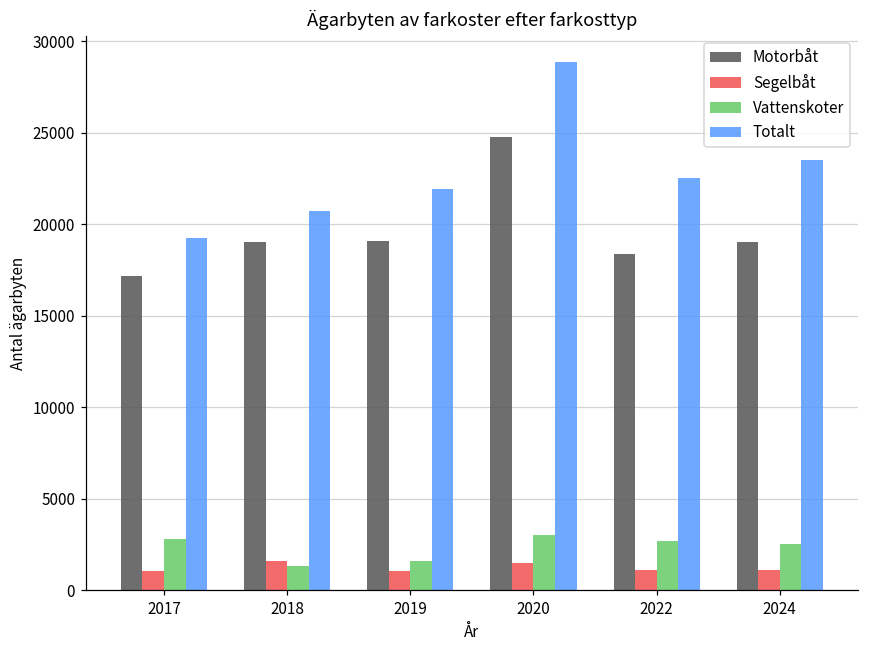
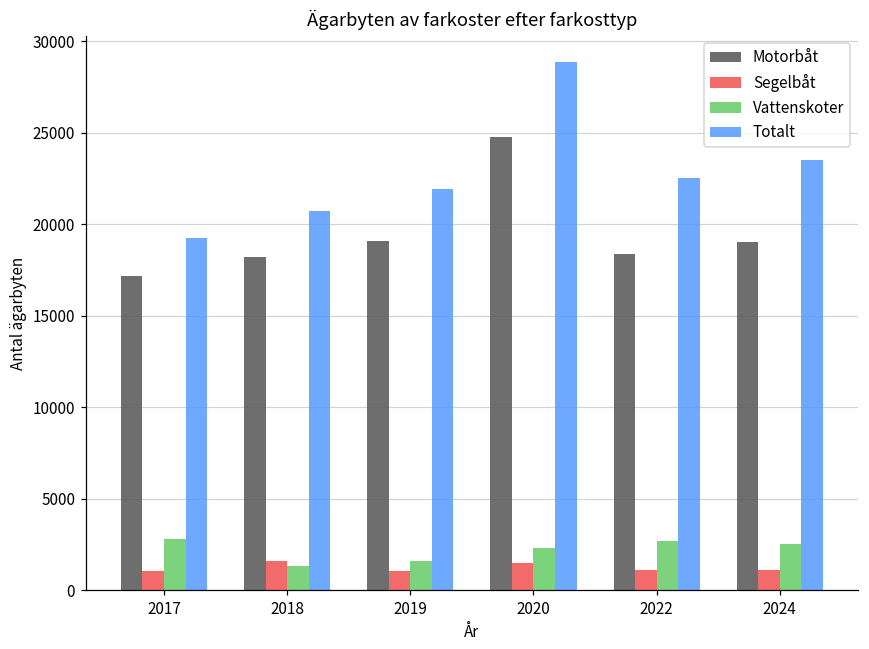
  {
    "Motorbåt": {
      "2017": 17200,
-     "2018": 19000,
+     "2018": 18200,
      "2019": 19100,
      "2020": 24800,
      "2022": 18400,
      "2024": 19000
    },
    "Segelbåt": {
      "2017": 1100,
      "2018": 1600,
      "2019": 1100,
      "2020": 1500,
      "2022": 1100,
      "2024": 1100
    },
    "Vattenskoter": {
      "2017": 2800,
      "2018": 1300,
      "2019": 1600,
-     "2020": 3000,
+     "2020": 2300,
      "2022": 2700,
      "2024": 2600
    },
    "Totalt": {
      "2017": 19300,
      "2018": 20700,
      "2019": 21900,
      "2020": 28900,
      "2022": 22500,
      "2024": 23500
    }
  }
